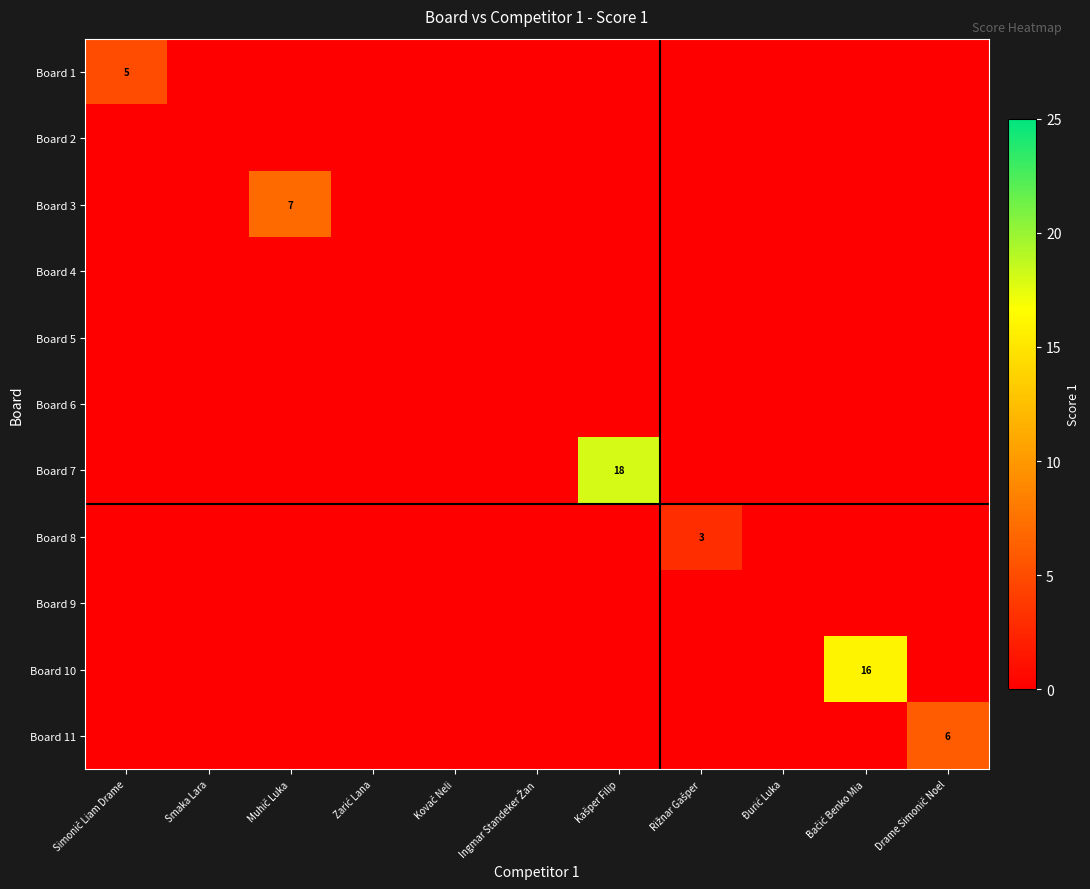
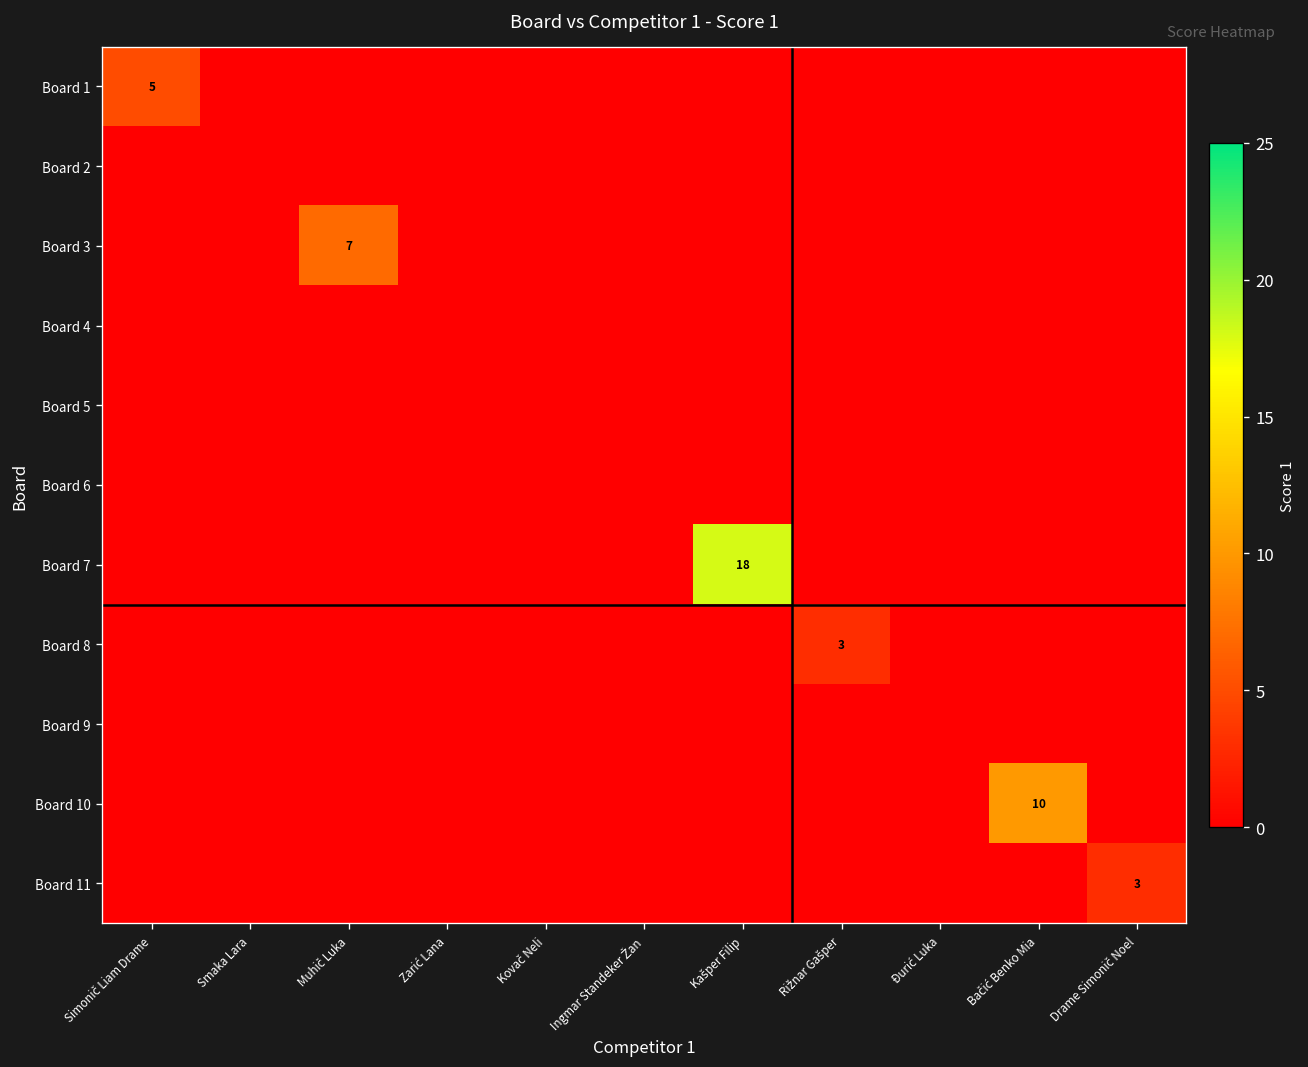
  {
    "Board 1": {
      "Simonič Liam Drame": 5
    },
    "Board 3": {
      "Muhič Luka": 7
    },
    "Board 7": {
      "Kašper Filip": 18
    },
    "Board 8": {
      "Rižnar Gašper": 3
    },
    "Board 10": {
-     "Bačić Benko Mia": 16
+     "Bačić Benko Mia": 10
    },
    "Board 11": {
-     "Drame Simonič Noel": 6
+     "Drame Simonič Noel": 3
    }
  }
